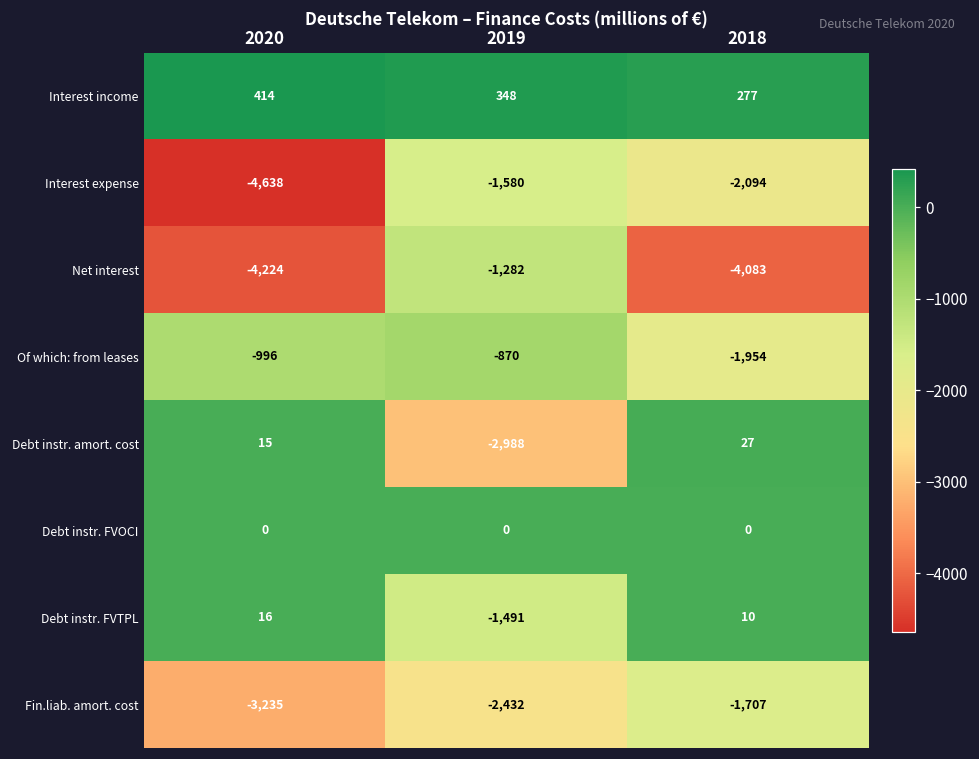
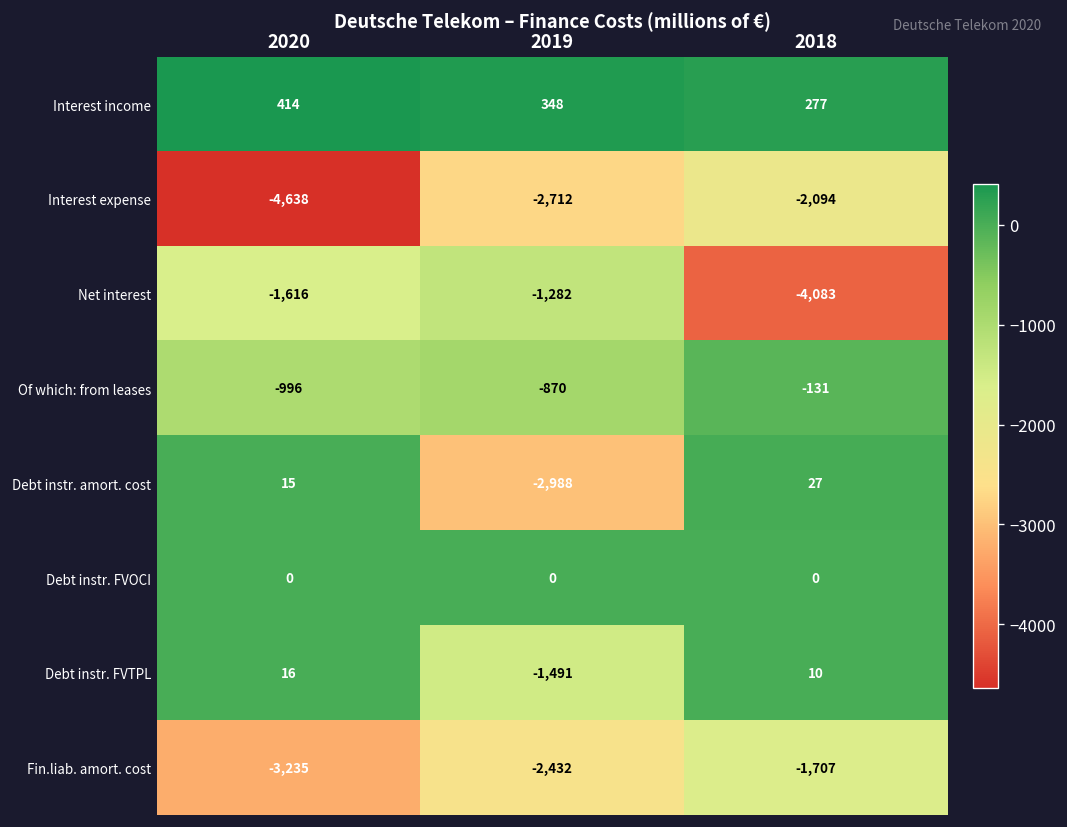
  {
    "Interest income": {
      "2020": "414",
      "2019": "348",
      "2018": "277"
    },
    "Interest expense": {
      "2020": "-4,638",
-     "2019": "-1,580",
+     "2019": "-2,712",
      "2018": "-2,094"
    },
    "Net interest": {
-     "2020": "-4,224",
+     "2020": "-1,616",
      "2019": "-1,282",
      "2018": "-4,083"
    },
    "Of which: from leases": {
      "2020": "-996",
      "2019": "-870",
-     "2018": "-1,954"
+     "2018": "-131"
    },
    "Debt instr. amort. cost": {
      "2020": "15",
      "2019": "-2,988",
      "2018": "27"
    },
    "Debt instr. FVOCI": {
      "2020": "0",
      "2019": "0",
      "2018": "0"
    },
    "Debt instr. FVTPL": {
      "2020": "16",
      "2019": "-1,491",
      "2018": "10"
    },
    "Fin.liab. amort. cost": {
      "2020": "-3,235",
      "2019": "-2,432",
      "2018": "-1,707"
    }
  }
